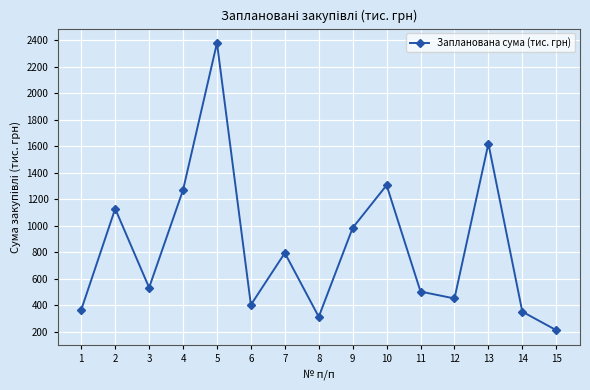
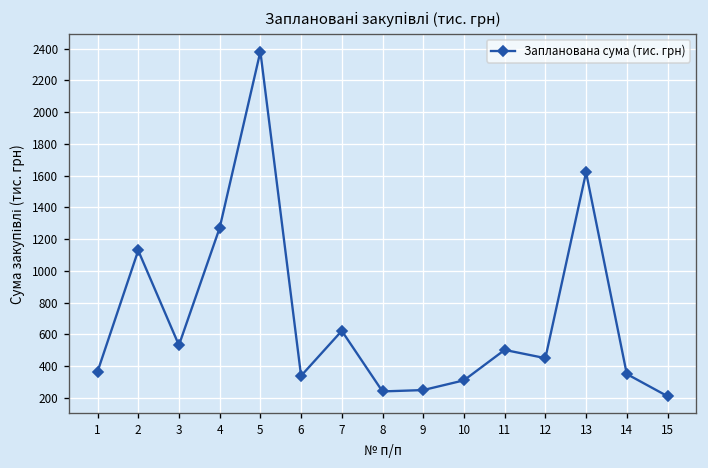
  {
    "1": 360,
    "2": 1130,
    "3": 530,
    "4": 1270,
    "5": 2380,
-   "6": 400,
-   "7": 790,
-   "8": 310,
-   "9": 980,
-   "10": 1310,
+   "6": 340,
+   "7": 620,
+   "8": 240,
+   "9": 250,
+   "10": 310,
    "11": 500,
    "12": 450,
    "13": 1620,
    "14": 350,
    "15": 210
  }
